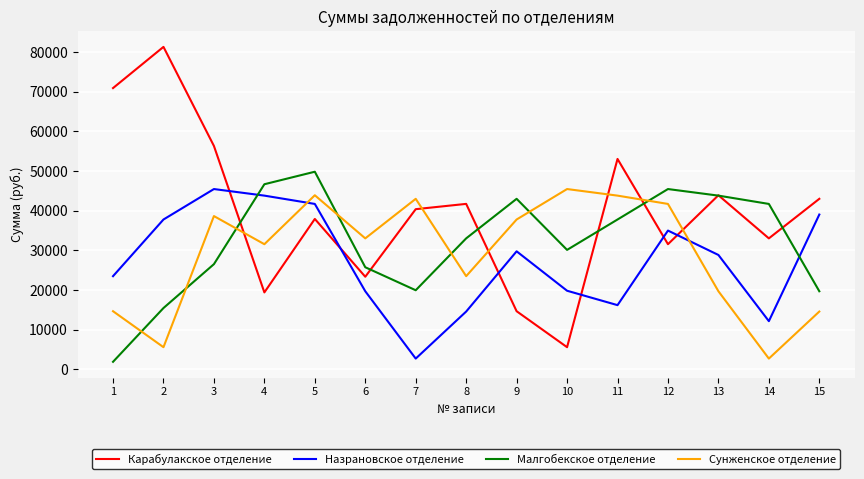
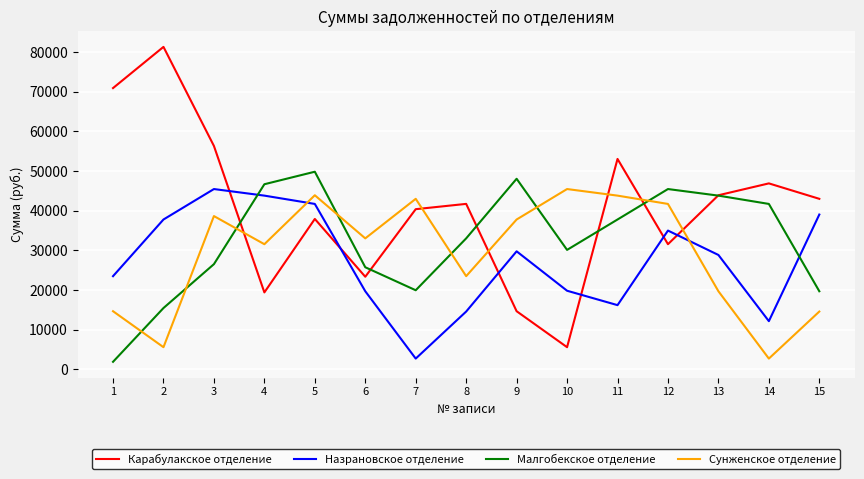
  {
    "Карабулакское отделение": {
      "1": 71000,
      "2": 81000,
      "3": 56000,
      "4": 19000,
      "5": 38000,
      "6": 23000,
      "7": 40000,
      "8": 42000,
      "9": 15000,
      "10": 6000,
      "11": 53000,
      "12": 32000,
-     "14": 33000,
+     "14": 47000,
      "15": 43000
    },
    "Назрановское отделение": {
      "1": 23000,
      "2": 38000,
      "3": 45000,
      "4": 44000,
      "5": 42000,
      "6": 20000,
      "7": 3000,
      "8": 15000,
      "9": 30000,
      "10": 20000,
      "11": 16000,
      "12": 35000,
      "13": 29000,
      "14": 12000,
      "15": 39000
    },
    "Малгобекское отделение": {
      "1": 2000,
      "2": 15000,
      "3": 27000,
      "4": 47000,
      "5": 50000,
      "6": 26000,
      "7": 20000,
      "8": 33000,
-     "9": 43000,
+     "9": 48000,
      "10": 30000,
      "11": 38000,
      "12": 45000,
      "14": 42000,
      "15": 20000
    },
    "Сунженское отделение": {
      "1": 15000,
      "2": 6000,
      "3": 39000,
      "4": 32000,
      "5": 44000,
      "6": 33000,
      "7": 43000,
      "8": 23000,
      "9": 38000,
      "10": 45000,
      "11": 44000,
      "12": 42000,
      "13": 20000,
      "14": 3000,
      "15": 15000
    }
  }
